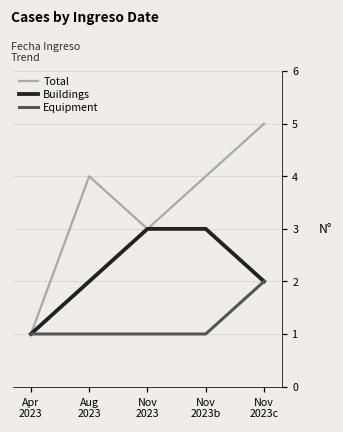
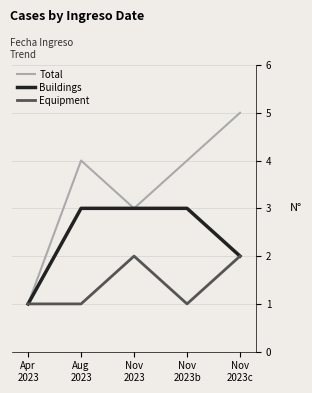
  {
    "Total": {
      "Aug 2023": 4,
      "Nov 2023b": 4,
      "Nov 2023c": 5
    },
    "Buildings": {
-     "Aug 2023": 2,
+     "Aug 2023": 3,
      "Nov 2023b": 3
    },
    "Equipment": {
      "Aug 2023": 1,
-     "Nov 2023": 1,
+     "Nov 2023": 2,
      "Nov 2023b": 1
    }
  }
